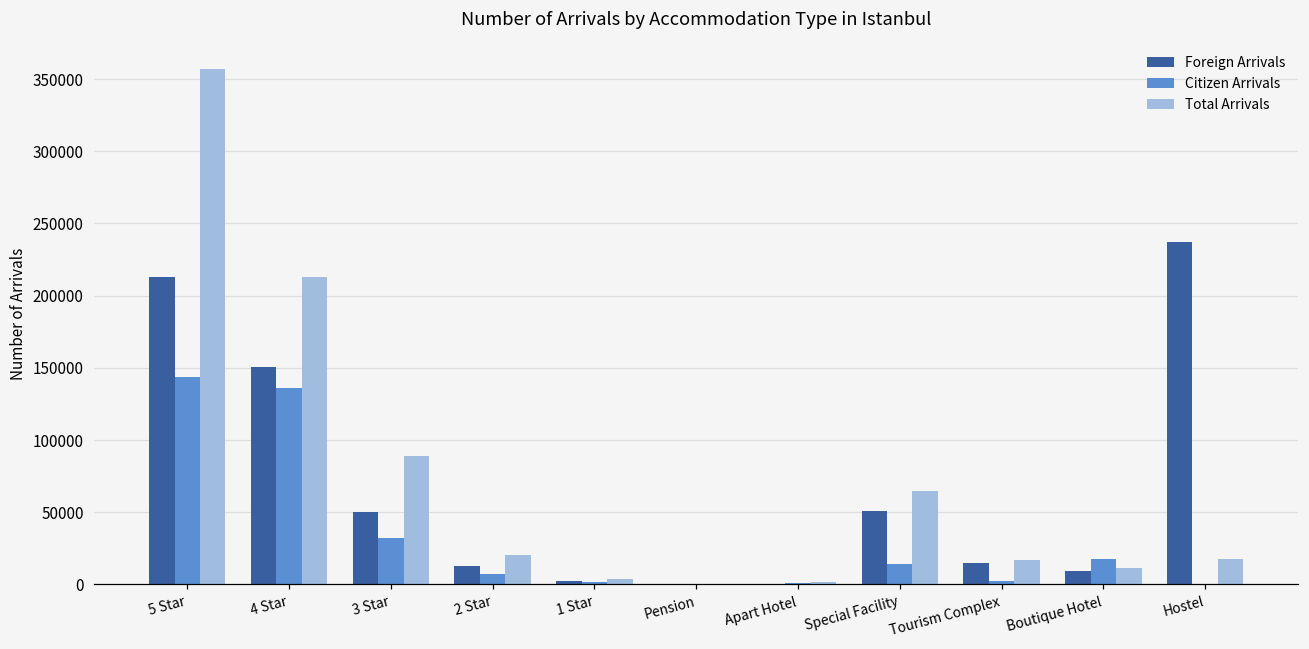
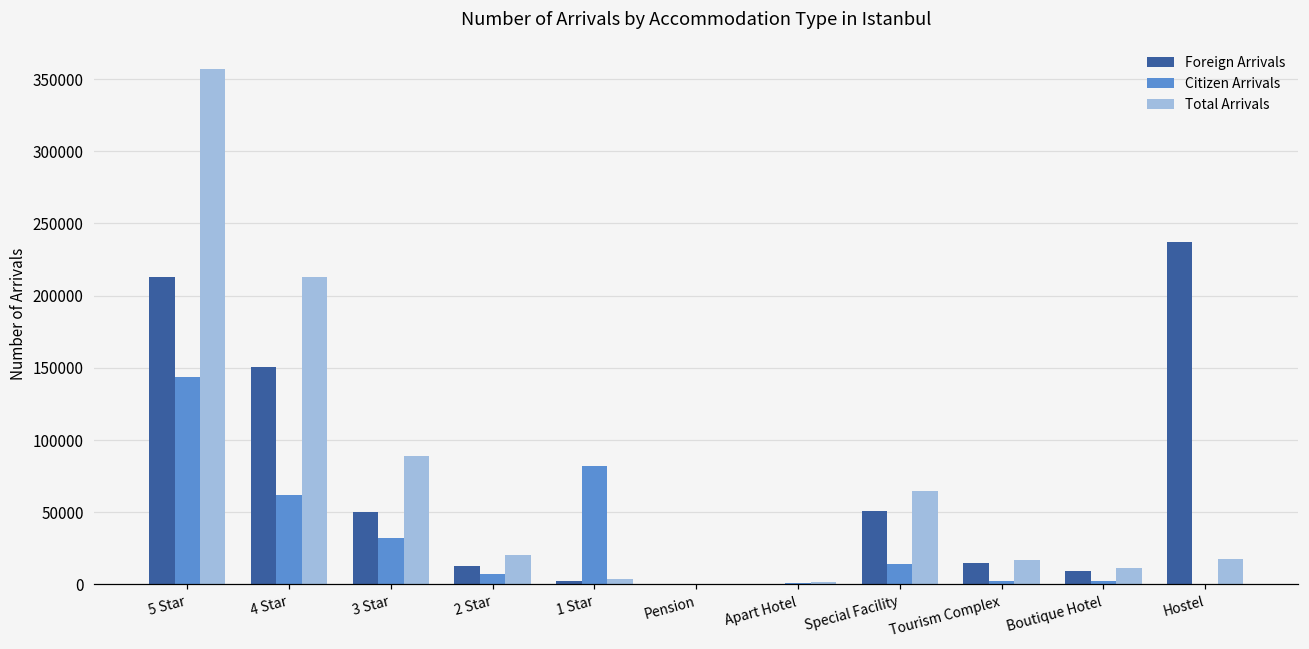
  {
    "Foreign Arrivals": {
      "5 Star": 213000,
      "4 Star": 151000,
      "3 Star": 50000,
      "2 Star": 13000,
      "1 Star": 2000,
      "Special Facility": 51000,
      "Tourism Complex": 14000,
      "Boutique Hotel": 9000,
      "Hostel": 237000
    },
    "Citizen Arrivals": {
      "5 Star": 144000,
-     "4 Star": 136000,
+     "4 Star": 62000,
      "3 Star": 32000,
      "2 Star": 7000,
-     "1 Star": 1000,
+     "1 Star": 82000,
      "Special Facility": 14000,
      "Tourism Complex": 2000,
-     "Boutique Hotel": 18000
+     "Boutique Hotel": 2000
    },
    "Total Arrivals": {
      "5 Star": 357000,
      "4 Star": 213000,
      "3 Star": 89000,
      "2 Star": 20000,
      "1 Star": 4000,
      "Special Facility": 65000,
      "Tourism Complex": 17000,
      "Boutique Hotel": 11000,
      "Hostel": 18000
    }
  }
